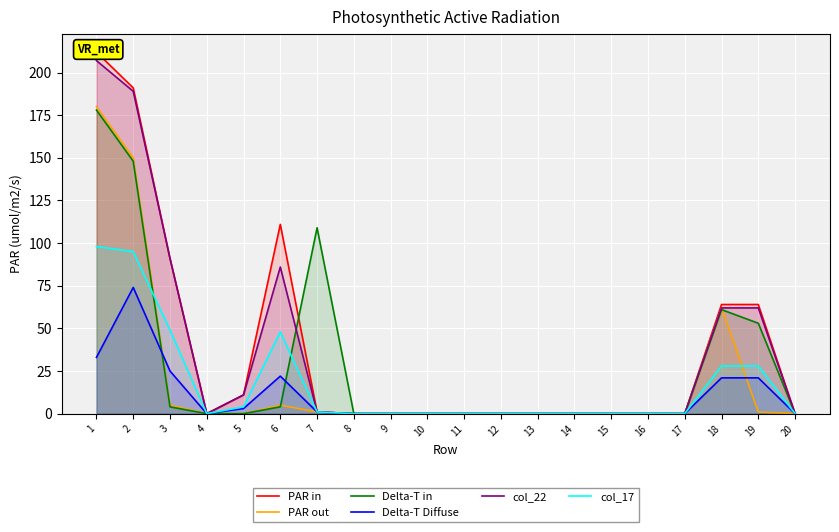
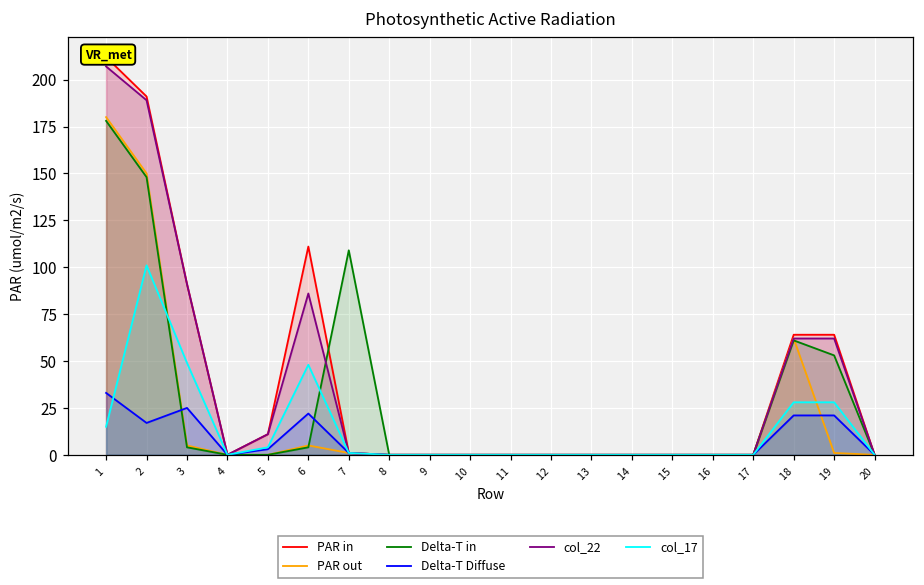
  {
    "PAR in": {
      "2": 191,
      "6": 111,
      "18": 64,
      "19": 64
    },
    "PAR out": {
      "1": 180,
      "2": 150,
      "19": 1
    },
    "Delta-T in": {
      "1": 178,
      "2": 148,
      "7": 109,
      "19": 53
    },
    "Delta-T Diffuse": {
      "1": 33,
-     "2": 74,
+     "2": 17,
      "3": 25,
      "6": 22,
      "18": 21,
      "19": 21
    },
    "col_22": {
      "1": 207,
      "2": 189,
      "6": 86,
      "19": 62
    },
    "col_17": {
-     "1": 98,
-     "2": 95,
+     "1": 15,
+     "2": 101,
      "3": 49,
      "6": 48,
      "18": 28,
      "19": 28
    }
  }
